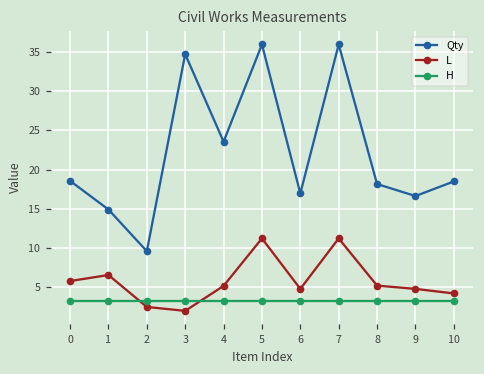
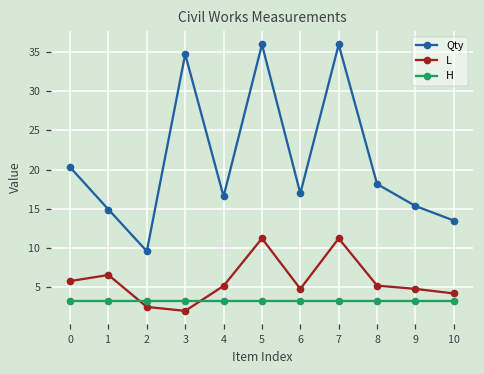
  {
    "Qty": {
-     "0": 19,
+     "0": 20,
      "1": 15,
      "2": 10,
      "3": 35,
-     "4": 24,
+     "4": 17,
      "5": 36,
      "6": 17,
      "7": 36,
      "8": 18,
-     "9": 17,
-     "10": 18
+     "9": 15,
+     "10": 14
    },
    "L": {
      "0": 6,
      "1": 7,
      "2": 3,
      "3": 2,
      "4": 5,
      "5": 11,
      "6": 5,
      "7": 11,
      "8": 5,
      "9": 5,
      "10": 4
    },
    "H": {
      "0": 3,
      "1": 3,
      "2": 3,
      "3": 3,
      "4": 3,
      "5": 3,
      "6": 3,
      "7": 3,
      "8": 3,
      "9": 3,
      "10": 3
    }
  }
